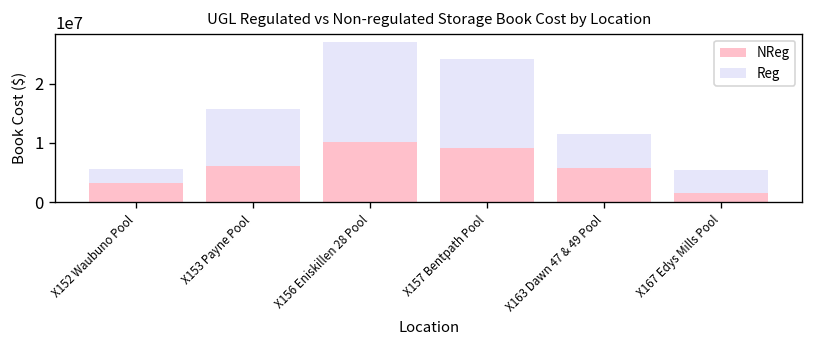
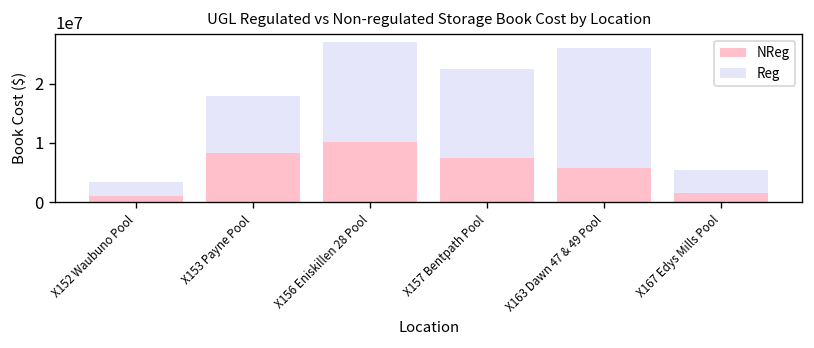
  {
    "NReg": {
-     "X152 Waubuno Pool": 3000000,
-     "X153 Payne Pool": 6000000,
+     "X152 Waubuno Pool": 1000000,
+     "X153 Payne Pool": 8000000,
      "X156 Eniskillen 28 Pool": 10000000,
-     "X157 Bentpath Pool": 9000000,
+     "X157 Bentpath Pool": 7000000,
      "X163 Dawn 47 & 49 Pool": 6000000,
      "X167 Edys Mills Pool": 2000000
    },
    "Reg": {
      "X152 Waubuno Pool": 2000000,
      "X153 Payne Pool": 10000000,
      "X156 Eniskillen 28 Pool": 17000000,
      "X157 Bentpath Pool": 15000000,
-     "X163 Dawn 47 & 49 Pool": 6000000,
+     "X163 Dawn 47 & 49 Pool": 20000000,
      "X167 Edys Mills Pool": 4000000
    }
  }
